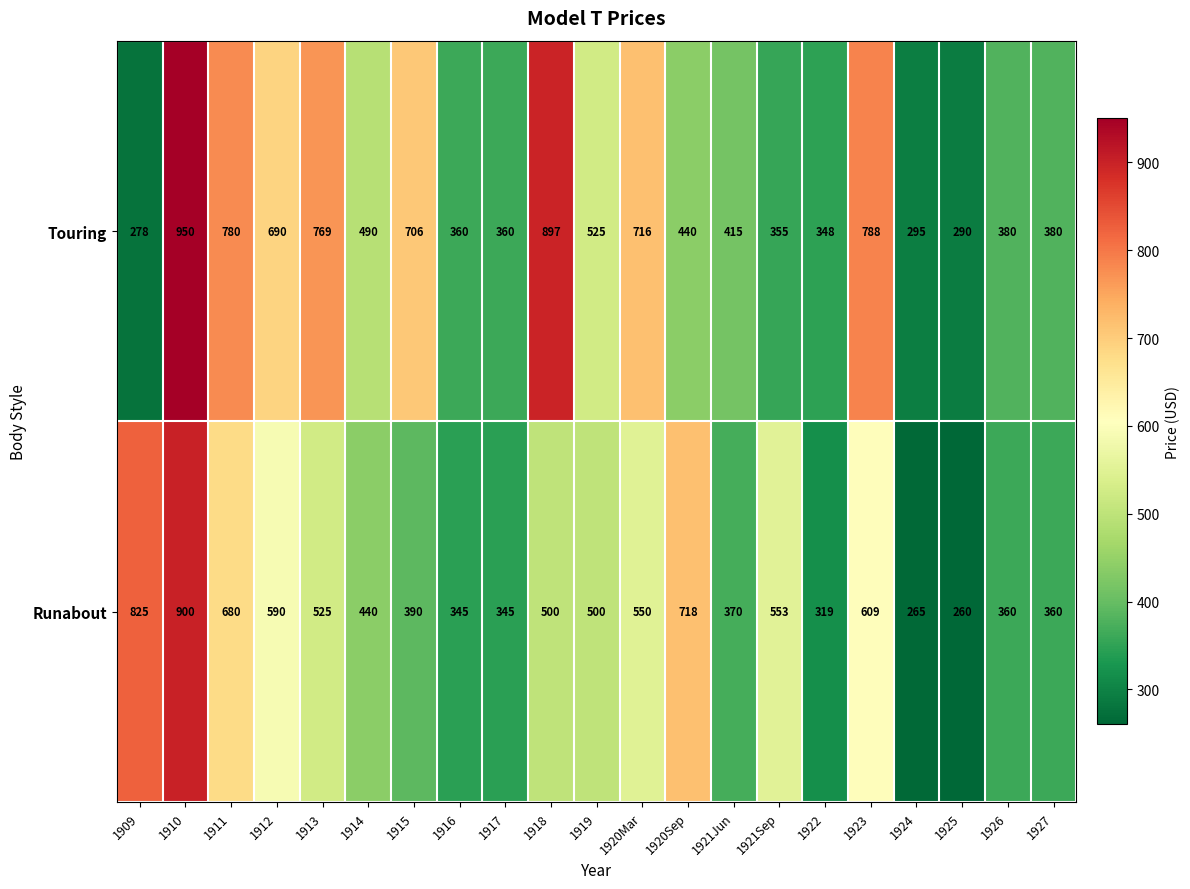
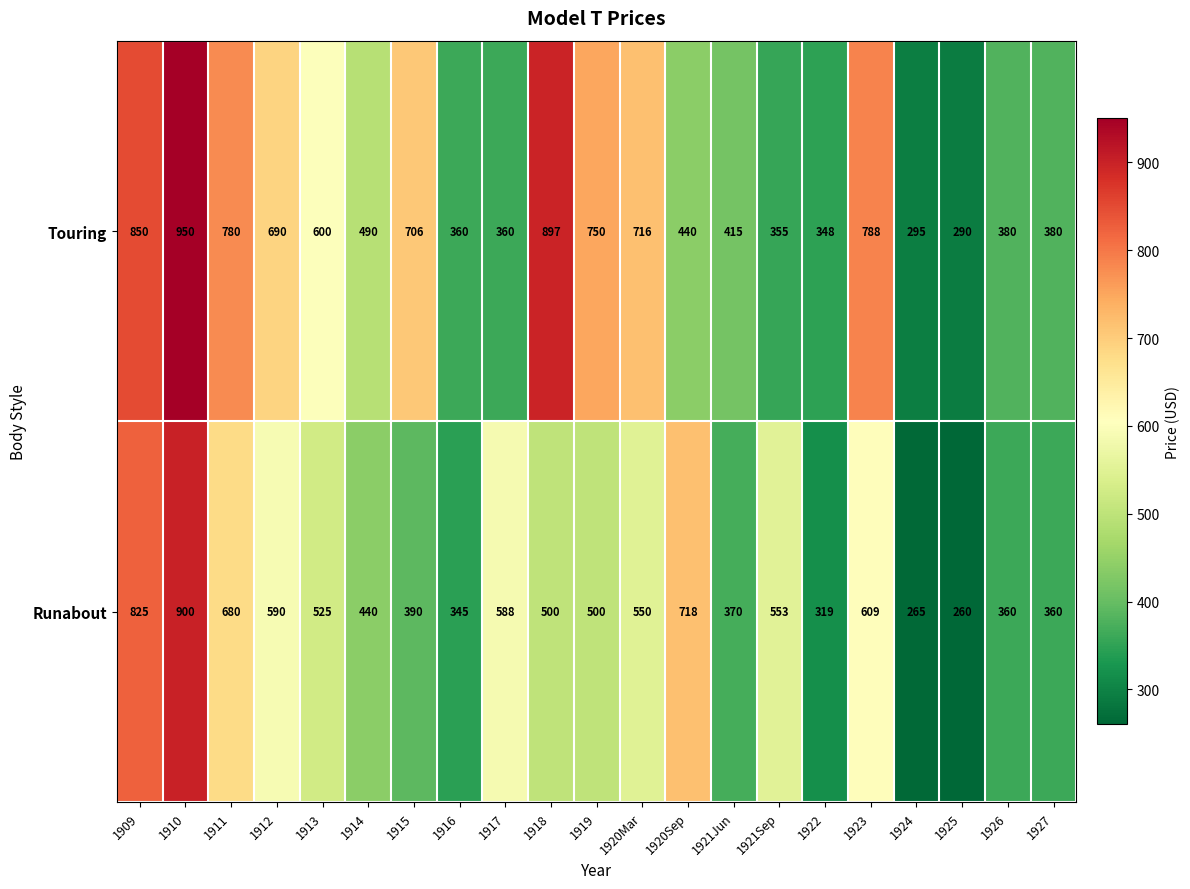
  {
    "Touring": {
-     "1909": 278,
+     "1909": 850,
      "1910": 950,
      "1911": 780,
      "1912": 690,
-     "1913": 769,
+     "1913": 600,
      "1914": 490,
      "1915": 706,
      "1916": 360,
      "1917": 360,
      "1918": 897,
-     "1919": 525,
+     "1919": 750,
      "1920Mar": 716,
      "1920Sep": 440,
      "1921Jun": 415,
      "1921Sep": 355,
      "1922": 348,
      "1923": 788,
      "1924": 295,
      "1925": 290,
      "1926": 380,
      "1927": 380
    },
    "Runabout": {
      "1909": 825,
      "1910": 900,
      "1911": 680,
      "1912": 590,
      "1913": 525,
      "1914": 440,
      "1915": 390,
      "1916": 345,
-     "1917": 345,
+     "1917": 588,
      "1918": 500,
      "1919": 500,
      "1920Mar": 550,
      "1920Sep": 718,
      "1921Jun": 370,
      "1921Sep": 553,
      "1922": 319,
      "1923": 609,
      "1924": 265,
      "1925": 260,
      "1926": 360,
      "1927": 360
    }
  }
